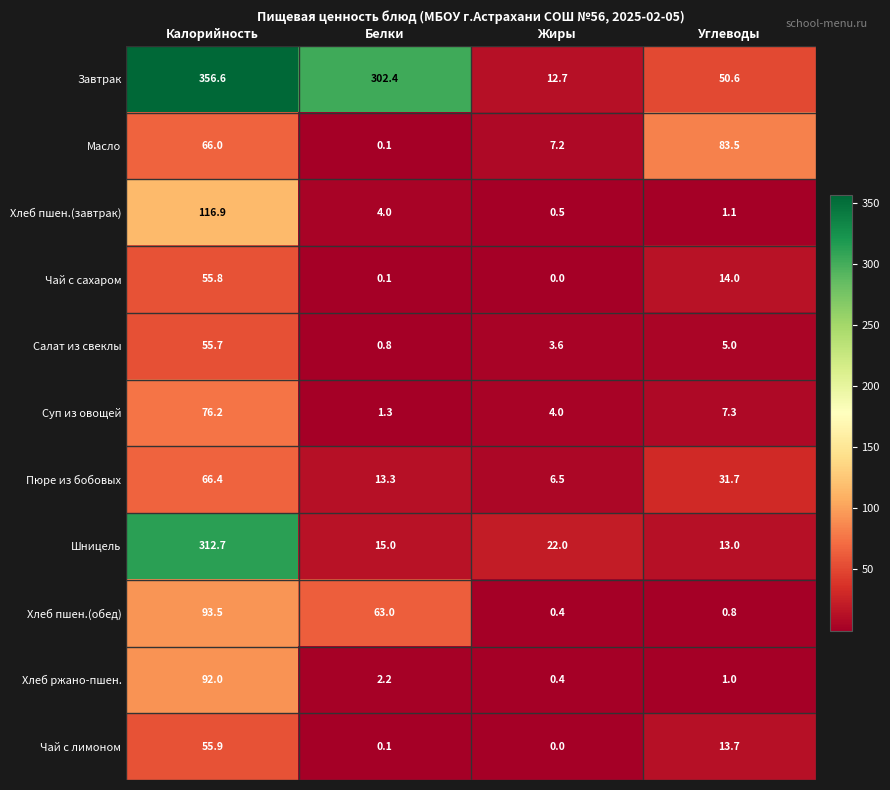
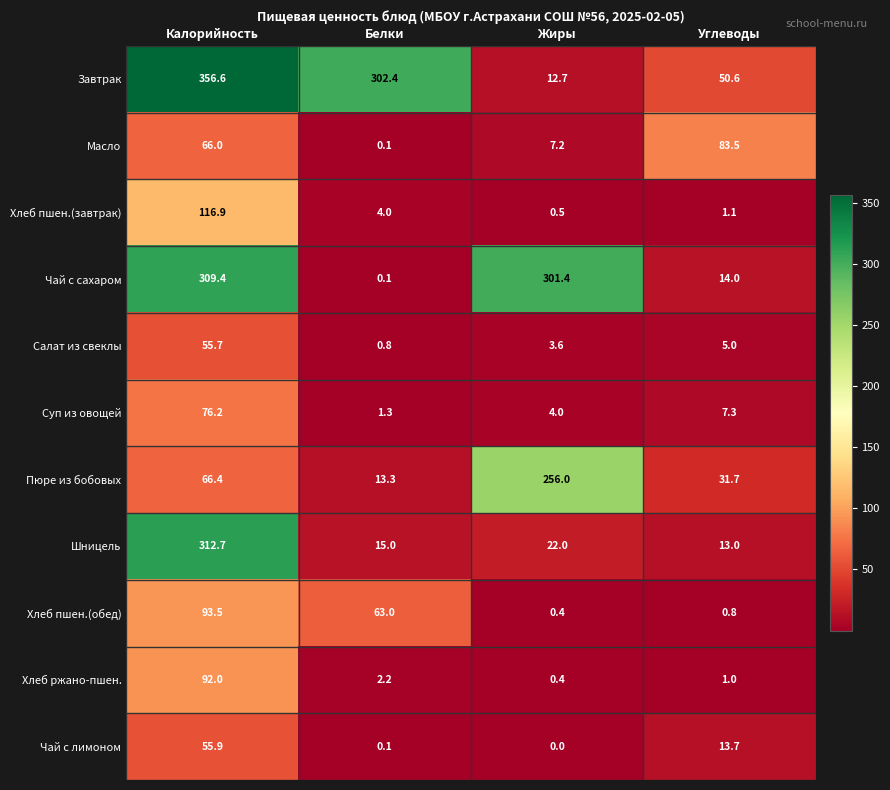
  {
    "Завтрак": {
      "Калорийность": 356.6,
      "Белки": 302.4,
      "Жиры": 12.7,
      "Углеводы": 50.6
    },
    "Масло": {
      "Калорийность": 66.0,
      "Белки": 0.1,
      "Жиры": 7.2,
      "Углеводы": 83.5
    },
    "Хлеб пшен.(завтрак)": {
      "Калорийность": 116.9,
      "Белки": 4.0,
      "Жиры": 0.5,
      "Углеводы": 1.1
    },
    "Чай с сахаром": {
-     "Калорийность": 55.8,
+     "Калорийность": 309.4,
      "Белки": 0.1,
-     "Жиры": 0.0,
+     "Жиры": 301.4,
      "Углеводы": 14.0
    },
    "Салат из свеклы": {
      "Калорийность": 55.7,
      "Белки": 0.8,
      "Жиры": 3.6,
      "Углеводы": 5.0
    },
    "Суп из овощей": {
      "Калорийность": 76.2,
      "Белки": 1.3,
      "Жиры": 4.0,
      "Углеводы": 7.3
    },
    "Пюре из бобовых": {
      "Калорийность": 66.4,
      "Белки": 13.3,
-     "Жиры": 6.5,
+     "Жиры": 256.0,
      "Углеводы": 31.7
    },
    "Шницель": {
      "Калорийность": 312.7,
      "Белки": 15.0,
      "Жиры": 22.0,
      "Углеводы": 13.0
    },
    "Хлеб пшен.(обед)": {
      "Калорийность": 93.5,
      "Белки": 63.0,
      "Жиры": 0.4,
      "Углеводы": 0.8
    },
    "Хлеб ржано-пшен.": {
      "Калорийность": 92.0,
      "Белки": 2.2,
      "Жиры": 0.4,
      "Углеводы": 1.0
    },
    "Чай с лимоном": {
      "Калорийность": 55.9,
      "Белки": 0.1,
      "Жиры": 0.0,
      "Углеводы": 13.7
    }
  }
